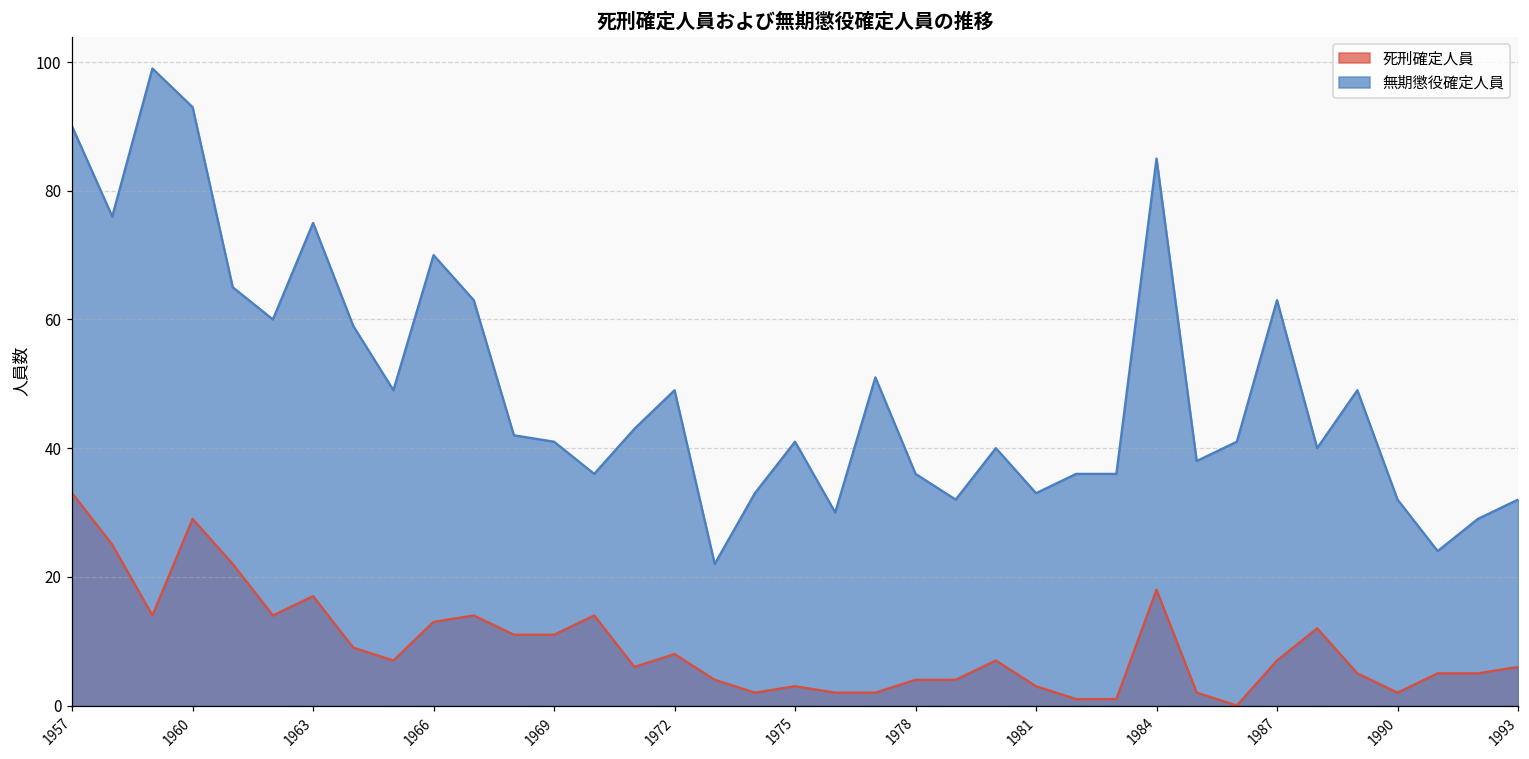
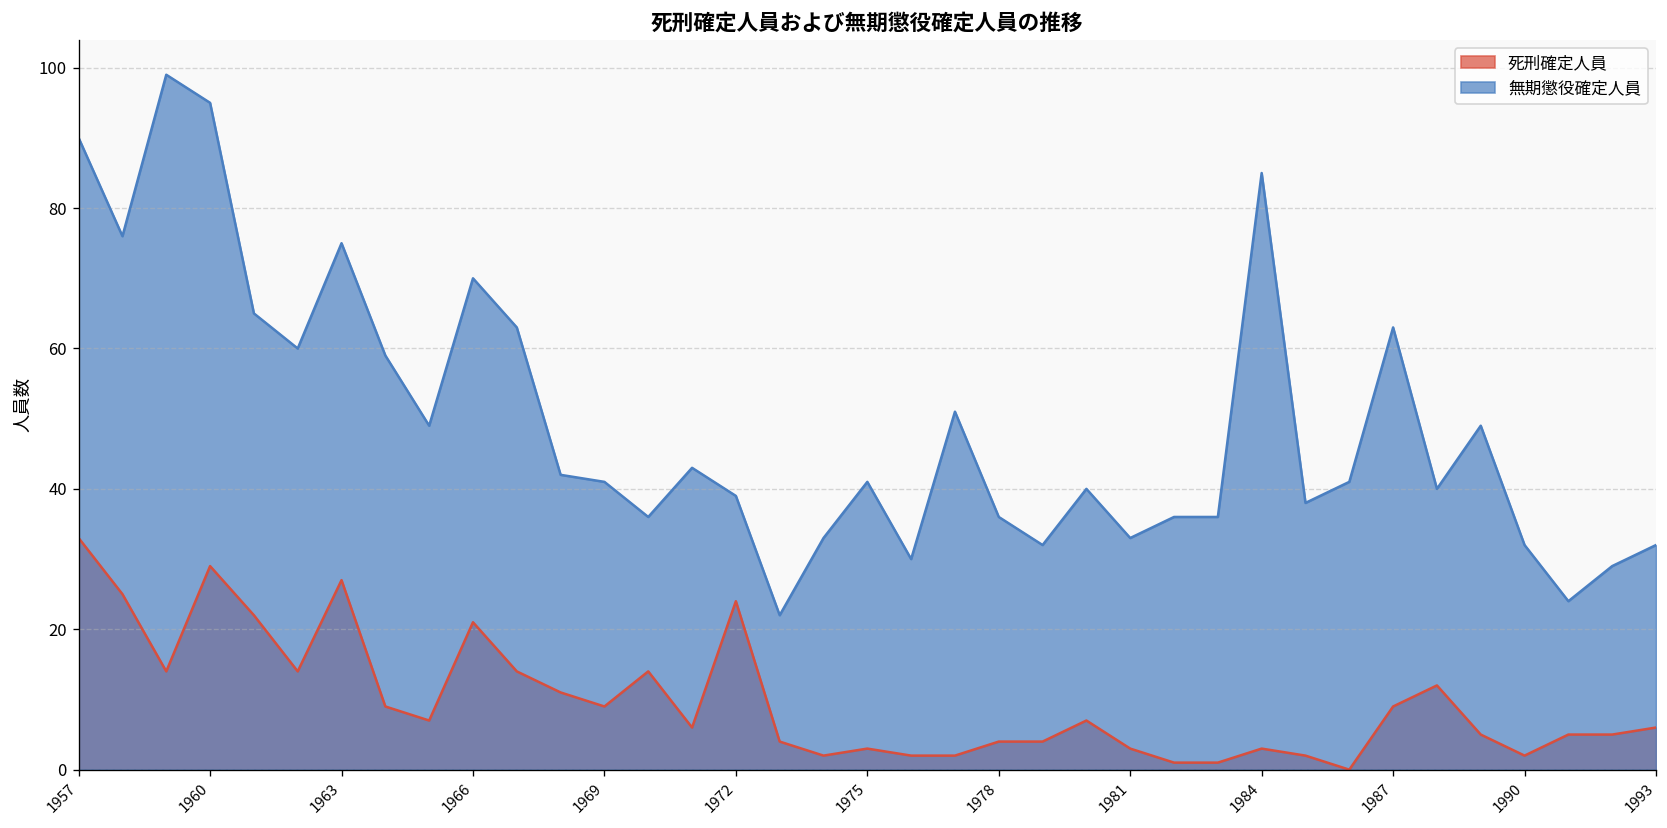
  {
    "死刑確定人員": {
      "1957": 33,
      "1960": 29,
-     "1963": 17,
-     "1966": 13,
-     "1969": 11,
-     "1972": 8,
+     "1963": 27,
+     "1966": 21,
+     "1969": 9,
+     "1972": 24,
      "1975": 3,
      "1978": 4,
      "1981": 3,
-     "1984": 18,
-     "1987": 7,
+     "1984": 3,
+     "1987": 9,
      "1990": 2,
      "1993": 6
    },
    "無期懲役確定人員": {
      "1957": 90,
-     "1960": 93,
+     "1960": 95,
      "1963": 75,
      "1966": 70,
      "1969": 41,
-     "1972": 49,
+     "1972": 39,
      "1975": 41,
      "1978": 36,
      "1981": 33,
      "1984": 85,
      "1987": 63,
      "1990": 32,
      "1993": 32
    }
  }
